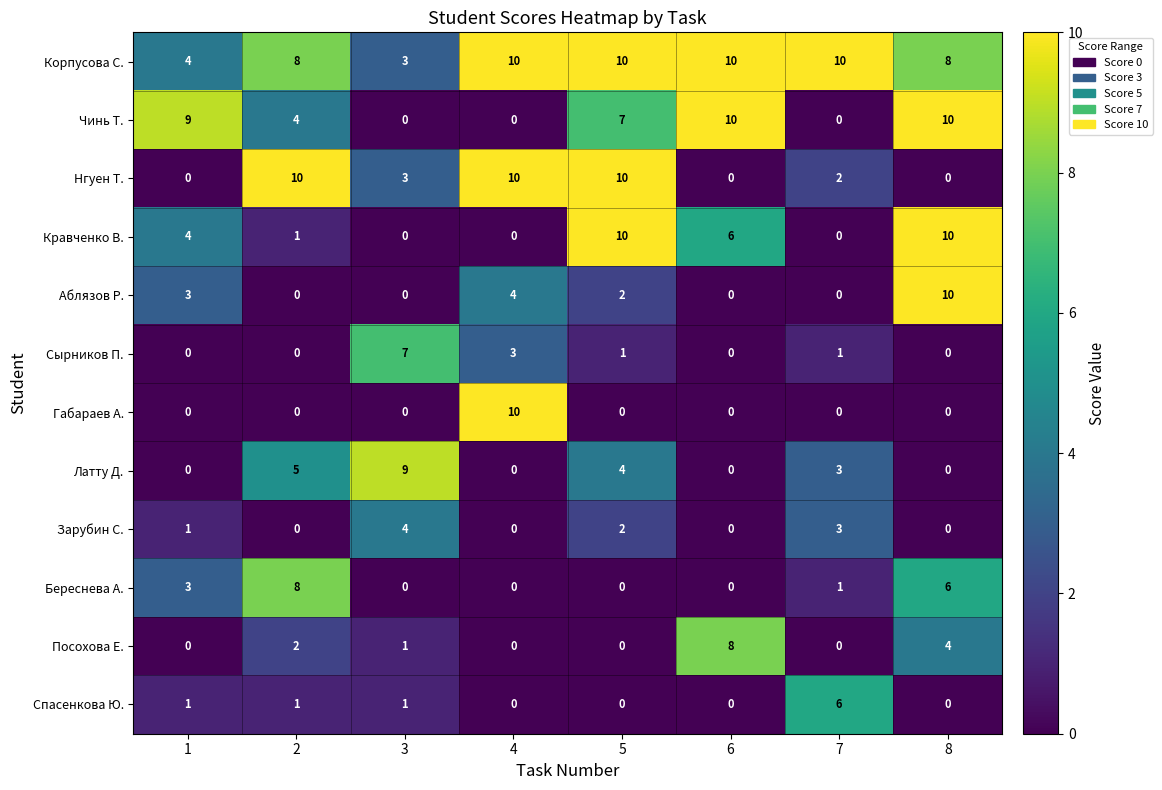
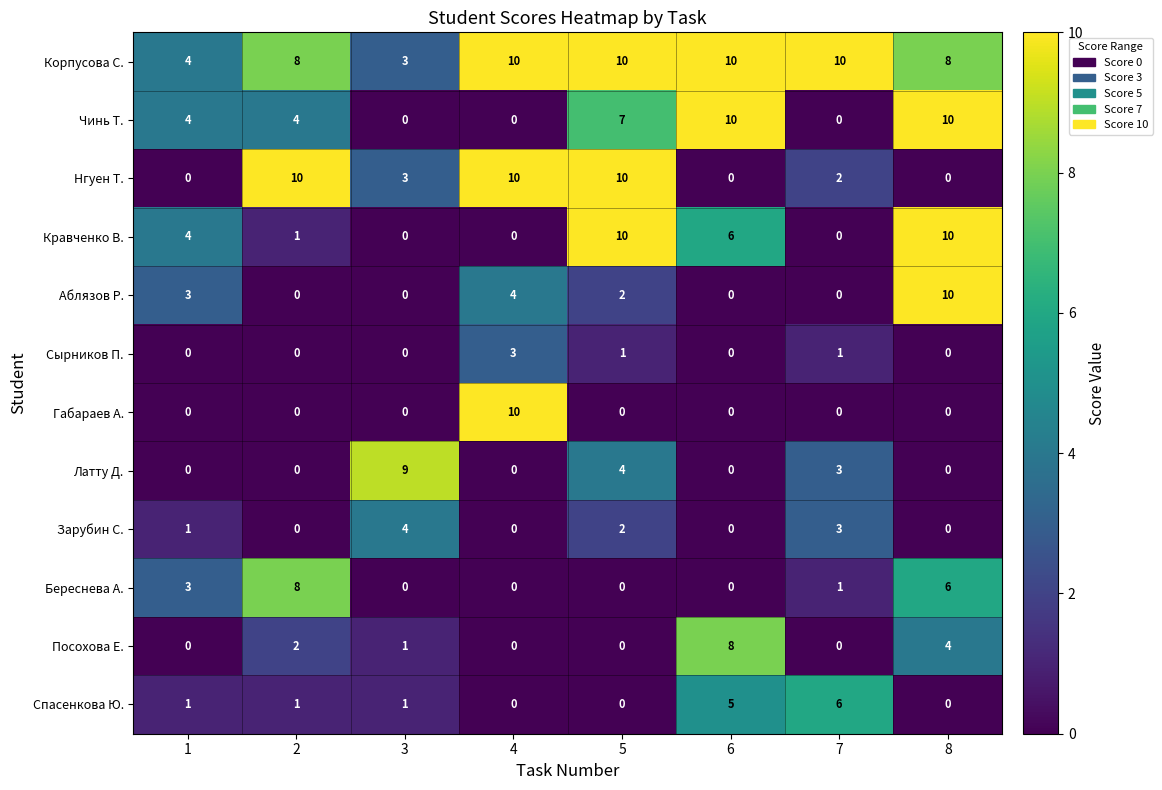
  {
    "Корпусова С.": {
      "1": 4,
      "2": 8,
      "3": 3,
      "4": 10,
      "5": 10,
      "6": 10,
      "7": 10,
      "8": 8
    },
    "Чинь Т.": {
-     "1": 9,
+     "1": 4,
      "2": 4,
      "3": 0,
      "4": 0,
      "5": 7,
      "6": 10,
      "7": 0,
      "8": 10
    },
    "Нгуен Т.": {
      "1": 0,
      "2": 10,
      "3": 3,
      "4": 10,
      "5": 10,
      "6": 0,
      "7": 2,
      "8": 0
    },
    "Кравченко В.": {
      "1": 4,
      "2": 1,
      "3": 0,
      "4": 0,
      "5": 10,
      "6": 6,
      "7": 0,
      "8": 10
    },
    "Аблязов Р.": {
      "1": 3,
      "2": 0,
      "3": 0,
      "4": 4,
      "5": 2,
      "6": 0,
      "7": 0,
      "8": 10
    },
    "Сырников П.": {
      "1": 0,
      "2": 0,
-     "3": 7,
+     "3": 0,
      "4": 3,
      "5": 1,
      "6": 0,
      "7": 1,
      "8": 0
    },
    "Габараев А.": {
      "1": 0,
      "2": 0,
      "3": 0,
      "4": 10,
      "5": 0,
      "6": 0,
      "7": 0,
      "8": 0
    },
    "Латту Д.": {
      "1": 0,
-     "2": 5,
+     "2": 0,
      "3": 9,
      "4": 0,
      "5": 4,
      "6": 0,
      "7": 3,
      "8": 0
    },
    "Зарубин С.": {
      "1": 1,
      "2": 0,
      "3": 4,
      "4": 0,
      "5": 2,
      "6": 0,
      "7": 3,
      "8": 0
    },
    "Береснева А.": {
      "1": 3,
      "2": 8,
      "3": 0,
      "4": 0,
      "5": 0,
      "6": 0,
      "7": 1,
      "8": 6
    },
    "Посохова Е.": {
      "1": 0,
      "2": 2,
      "3": 1,
      "4": 0,
      "5": 0,
      "6": 8,
      "7": 0,
      "8": 4
    },
    "Спасенкова Ю.": {
      "1": 1,
      "2": 1,
      "3": 1,
      "4": 0,
      "5": 0,
-     "6": 0,
+     "6": 5,
      "7": 6,
      "8": 0
    }
  }
